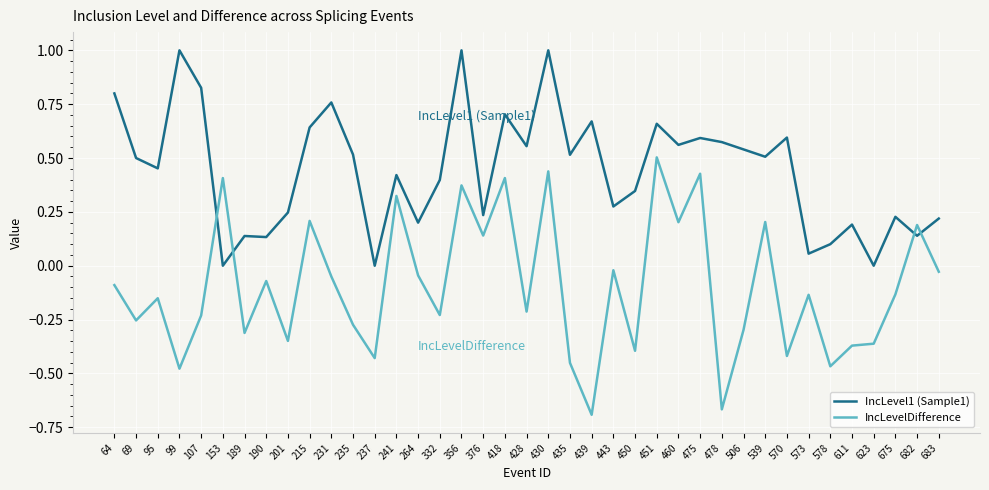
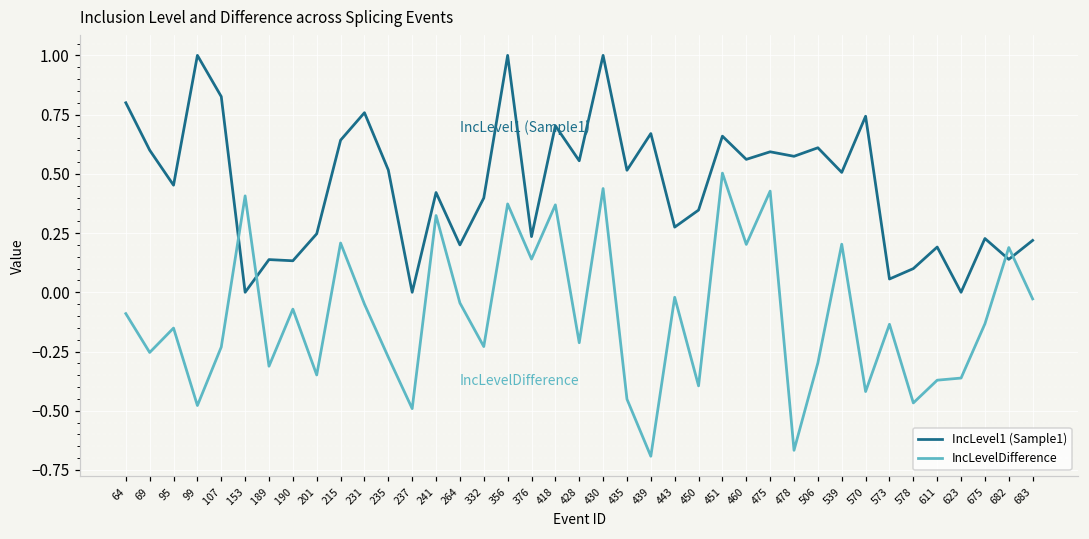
  {
    "IncLevel1 (Sample1)": {
      "64": 0.80,
-     "69": 0.5,
+     "69": 0.6,
      "95": 0.45,
      "99": 1.00,
      "107": 0.83,
      "153": 0.00,
      "189": 0.14,
      "190": 0.13,
      "201": 0.25,
      "215": 0.64,
      "231": 0.76,
      "235": 0.52,
      "237": 0.00,
      "241": 0.42,
      "264": 0.20,
      "332": 0.40,
      "356": 1.00,
      "376": 0.24,
      "418": 0.70,
      "428": 0.56,
      "430": 1.00,
      "435": 0.52,
      "439": 0.67,
      "443": 0.28,
      "450": 0.35,
      "451": 0.66,
      "460": 0.56,
      "475": 0.59,
      "478": 0.57,
-     "506": 0.54,
+     "506": 0.61,
      "539": 0.51,
-     "570": 0.60,
+     "570": 0.74,
      "573": 0.06,
      "578": 0.10,
      "611": 0.19,
      "623": 0.00,
      "675": 0.23,
      "682": 0.14,
      "683": 0.22
    },
    "IncLevelDifference": {
      "64": -0.09,
      "69": -0.25,
      "95": -0.15,
      "99": -0.48,
      "107": -0.23,
      "153": 0.41,
      "189": -0.31,
      "190": -0.07,
      "201": -0.35,
      "215": 0.21,
      "231": -0.05,
      "235": -0.27,
-     "237": -0.43,
+     "237": -0.49,
      "241": 0.32,
      "264": -0.05,
      "332": -0.23,
      "356": 0.37,
      "376": 0.14,
-     "418": 0.41,
+     "418": 0.37,
      "428": -0.21,
      "430": 0.44,
      "435": -0.45,
      "439": -0.69,
      "443": -0.02,
      "450": -0.40,
      "451": 0.50,
      "460": 0.20,
      "475": 0.43,
      "478": -0.67,
      "506": -0.30,
      "539": 0.20,
      "570": -0.42,
      "573": -0.14,
      "578": -0.47,
      "611": -0.37,
      "623": -0.36,
      "675": -0.13,
      "682": 0.19,
      "683": -0.03
    }
  }
